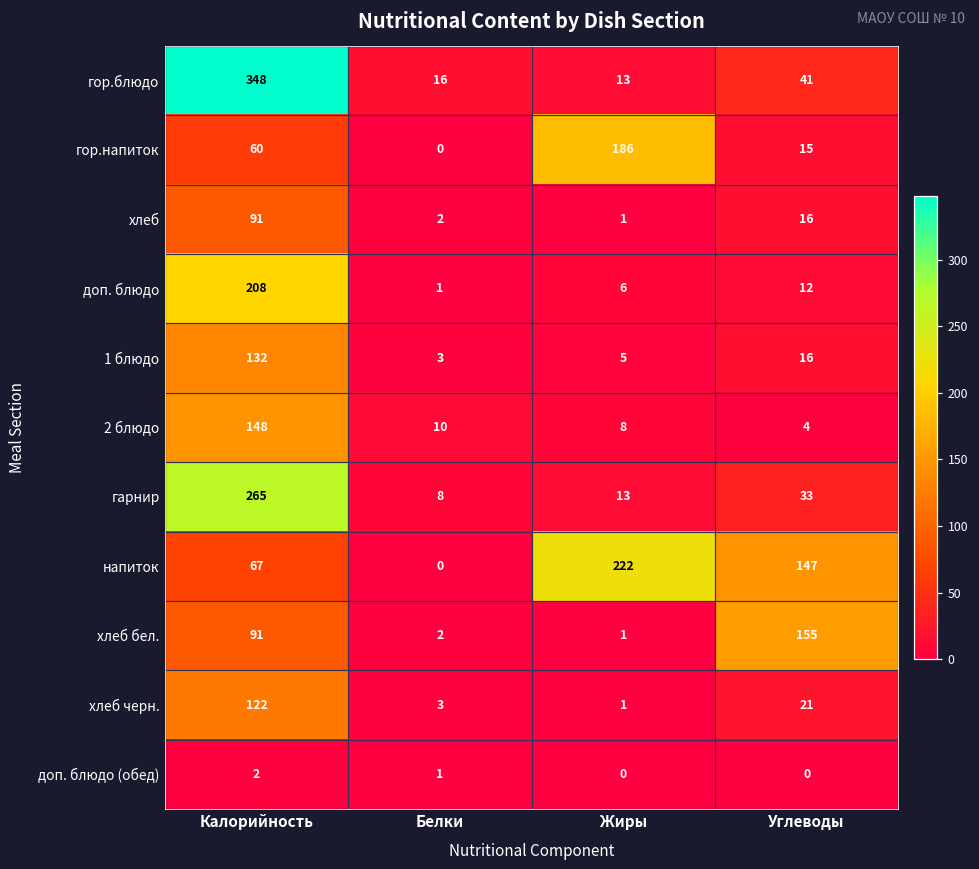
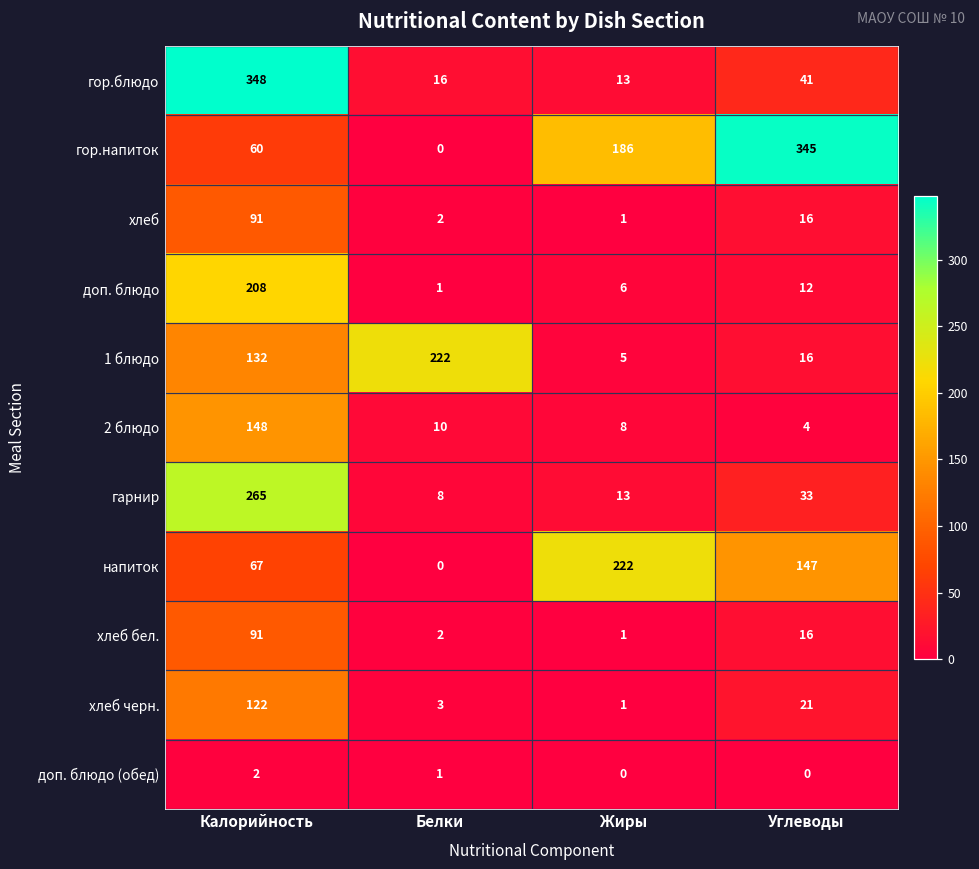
  {
    "гор.блюдо": {
      "Калорийность": 348,
      "Белки": 16,
      "Жиры": 13,
      "Углеводы": 41
    },
    "гор.напиток": {
      "Калорийность": 60,
      "Белки": 0,
      "Жиры": 186,
-     "Углеводы": 15
+     "Углеводы": 345
    },
    "хлеб": {
      "Калорийность": 91,
      "Белки": 2,
      "Жиры": 1,
      "Углеводы": 16
    },
    "доп. блюдо": {
      "Калорийность": 208,
      "Белки": 1,
      "Жиры": 6,
      "Углеводы": 12
    },
    "1 блюдо": {
      "Калорийность": 132,
-     "Белки": 3,
+     "Белки": 222,
      "Жиры": 5,
      "Углеводы": 16
    },
    "2 блюдо": {
      "Калорийность": 148,
      "Белки": 10,
      "Жиры": 8,
      "Углеводы": 4
    },
    "гарнир": {
      "Калорийность": 265,
      "Белки": 8,
      "Жиры": 13,
      "Углеводы": 33
    },
    "напиток": {
      "Калорийность": 67,
      "Белки": 0,
      "Жиры": 222,
      "Углеводы": 147
    },
    "хлеб бел.": {
      "Калорийность": 91,
      "Белки": 2,
      "Жиры": 1,
-     "Углеводы": 155
+     "Углеводы": 16
    },
    "хлеб черн.": {
      "Калорийность": 122,
      "Белки": 3,
      "Жиры": 1,
      "Углеводы": 21
    },
    "доп. блюдо (обед)": {
      "Калорийность": 2,
      "Белки": 1,
      "Жиры": 0,
      "Углеводы": 0
    }
  }
